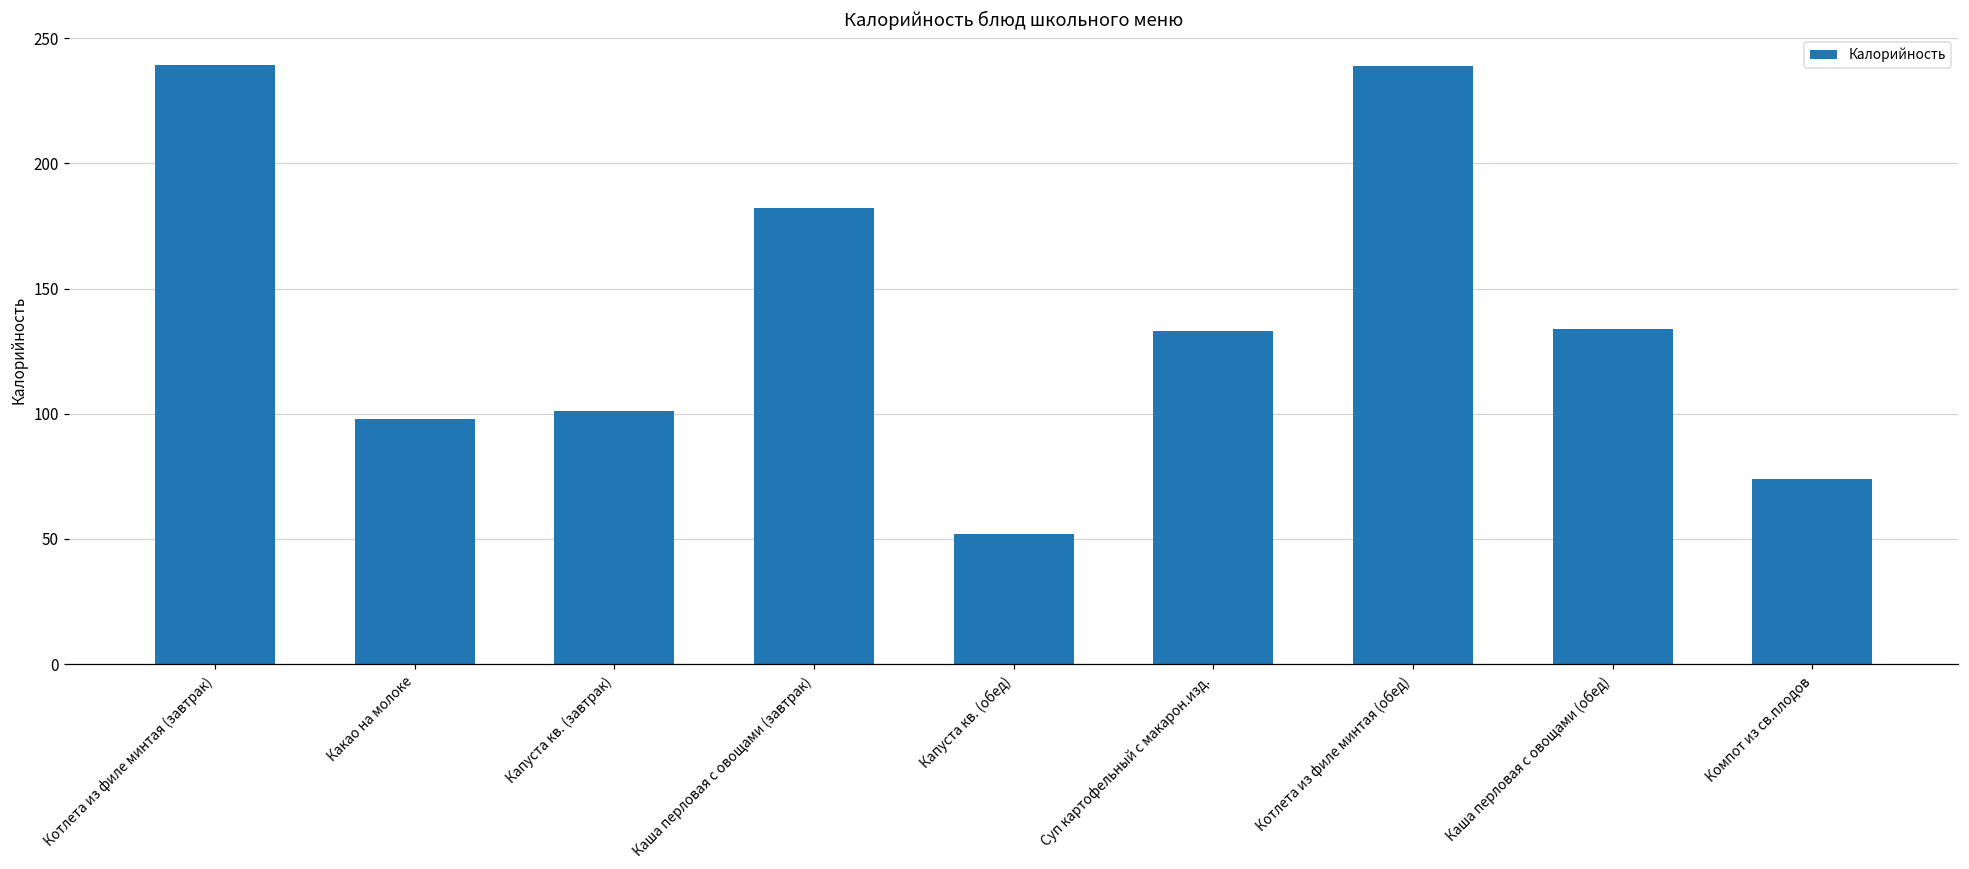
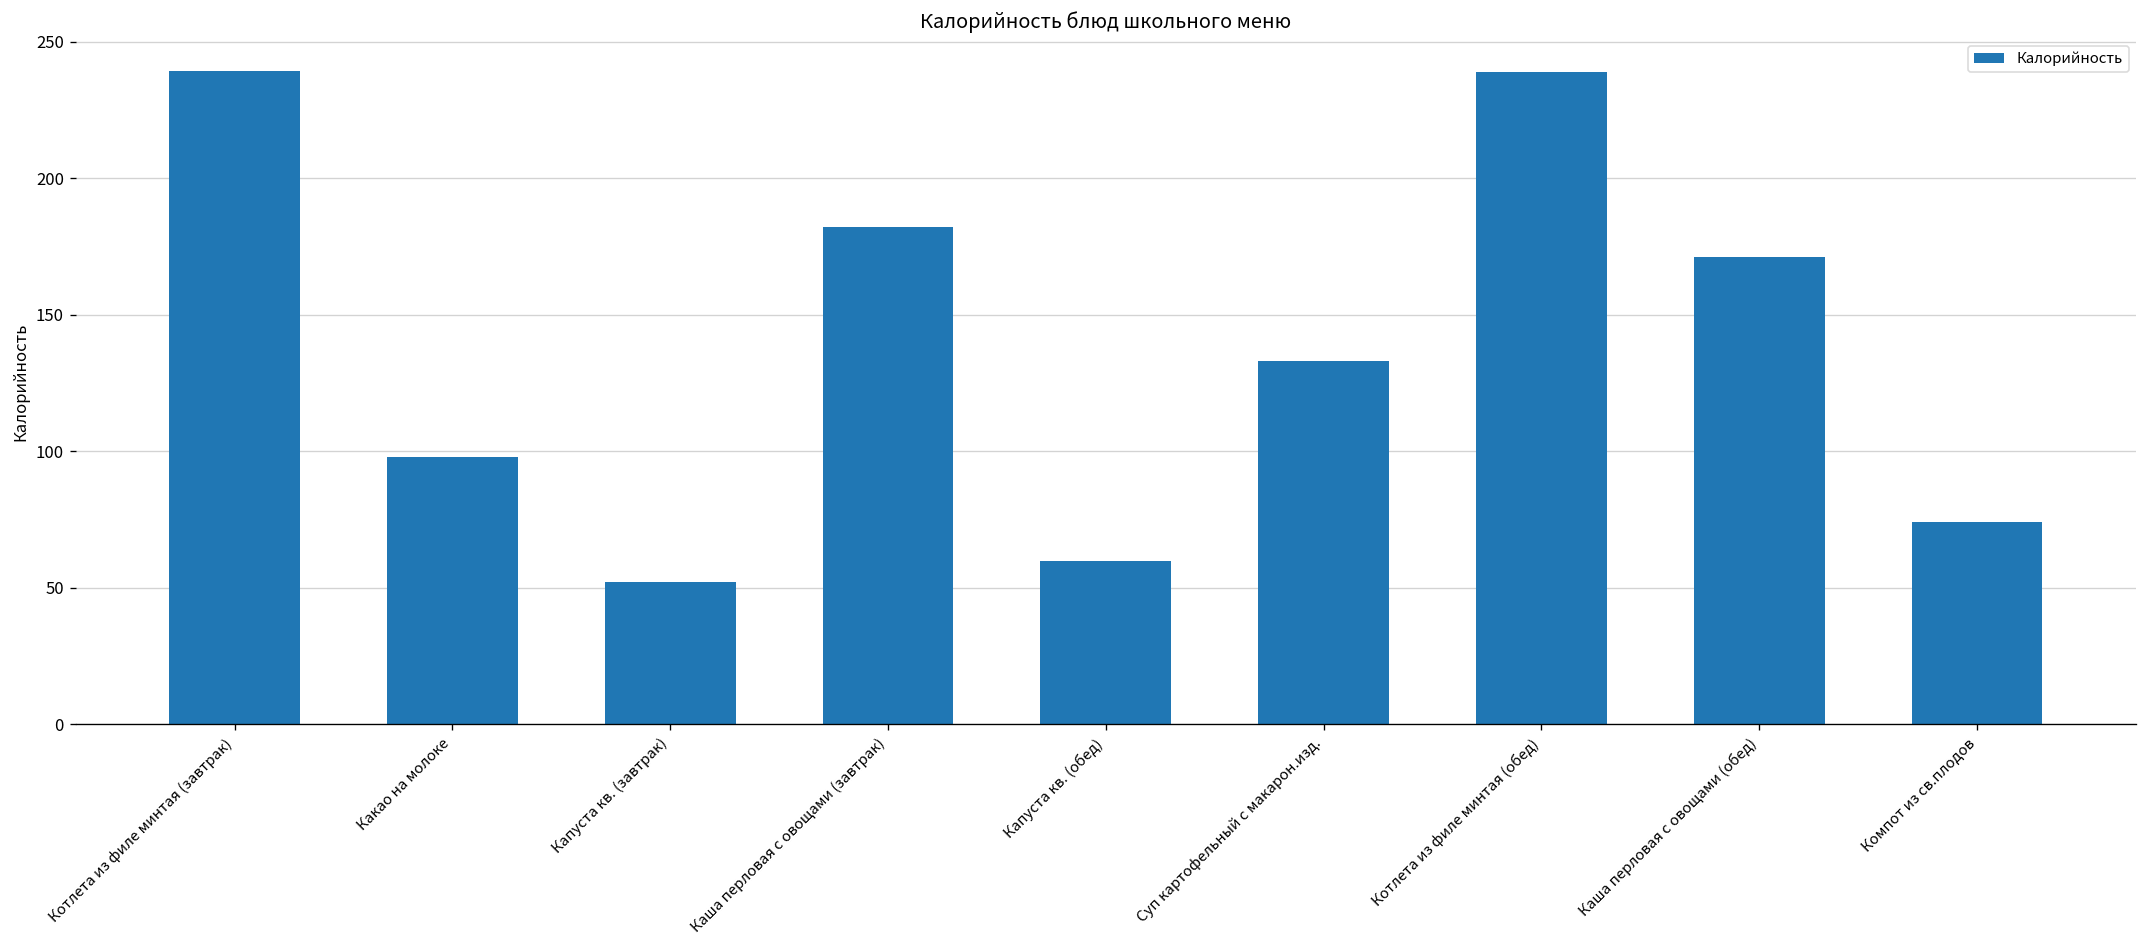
  {
    "Котлета из филе минтая (завтрак)": 239,
    "Какао на молоке": 98,
-   "Капуста кв. (завтрак)": 101,
+   "Капуста кв. (завтрак)": 52,
    "Каша перловая с овощами (завтрак)": 182,
-   "Капуста кв. (обед)": 52,
+   "Капуста кв. (обед)": 60,
    "Суп картофельный с макарон.изд.": 133,
    "Котлета из филе минтая (обед)": 239,
-   "Каша перловая с овощами (обед)": 134,
+   "Каша перловая с овощами (обед)": 171,
    "Компот из св.плодов": 74
  }
